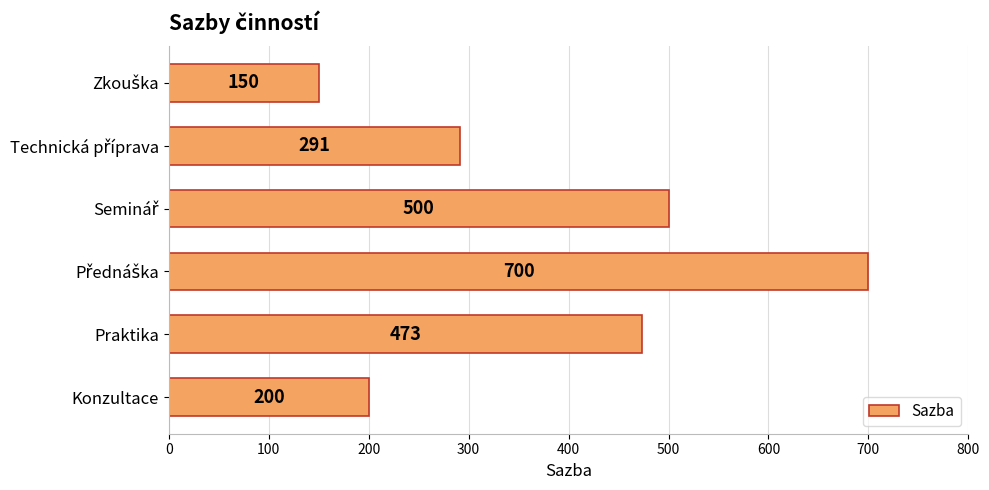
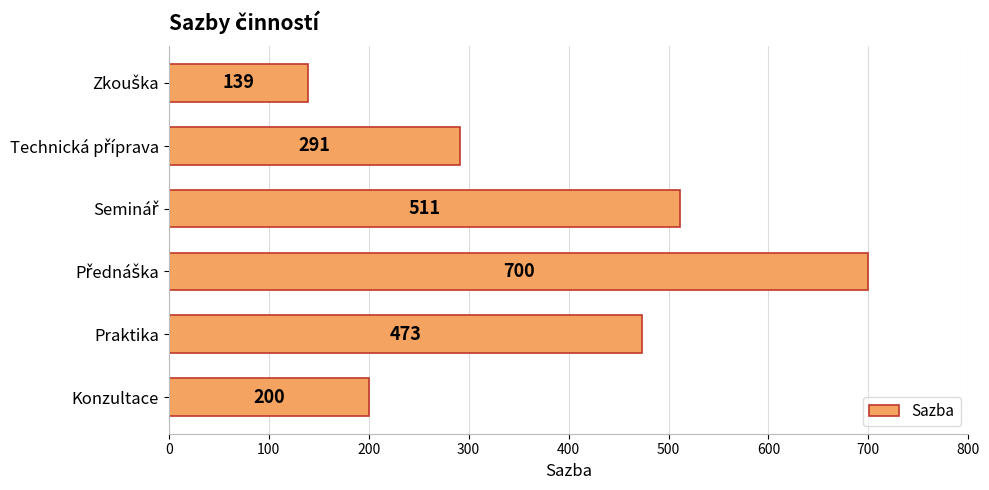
  {
-   "Zkouška": 150,
+   "Zkouška": 139,
    "Technická příprava": 291,
-   "Seminář": 500,
+   "Seminář": 511,
    "Přednáška": 700,
    "Praktika": 473,
    "Konzultace": 200
  }
